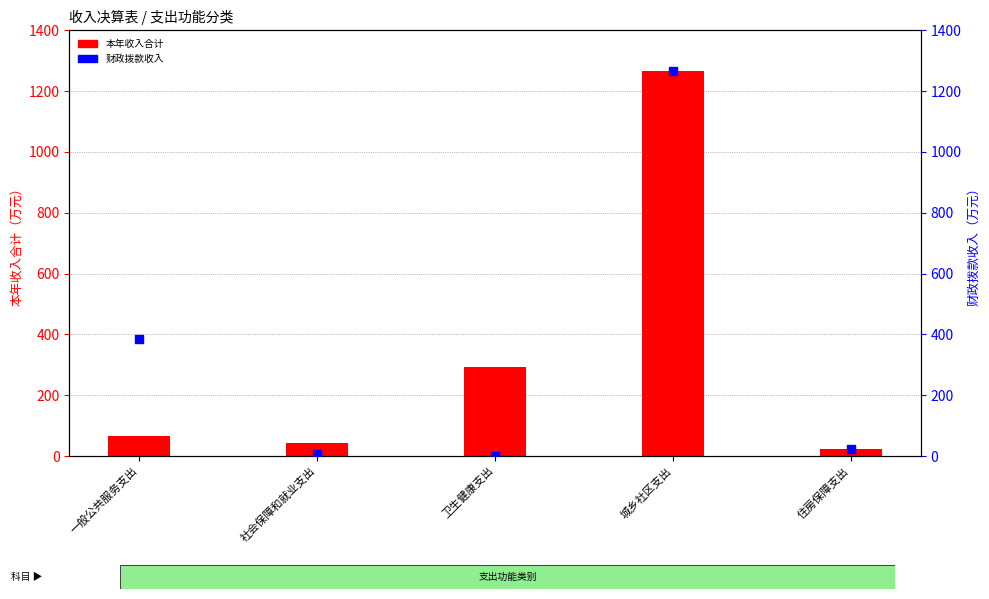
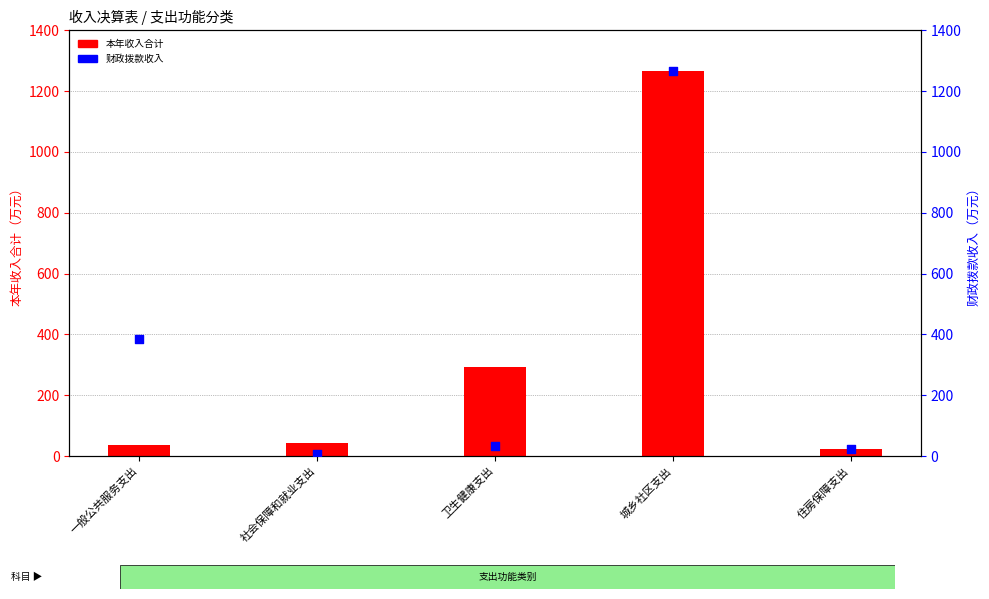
  {
    "本年收入合计": {
-     "一般公共服务支出": 70,
+     "一般公共服务支出": 40,
      "社会保障和就业支出": 40,
      "卫生健康支出": 290,
      "城乡社区支出": 1270,
      "住房保障支出": 20
    },
    "财政拨款收入": {
-     "卫生健康支出": 0
+     "卫生健康支出": 30
    }
  }
